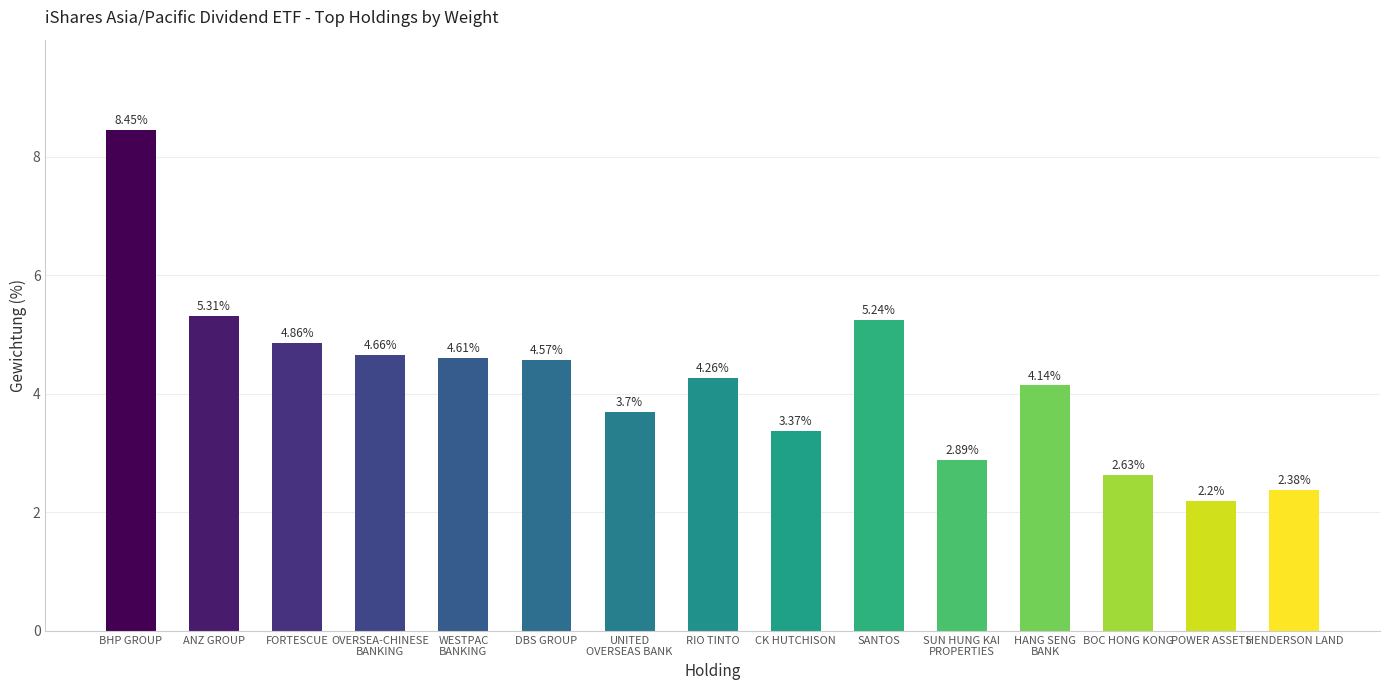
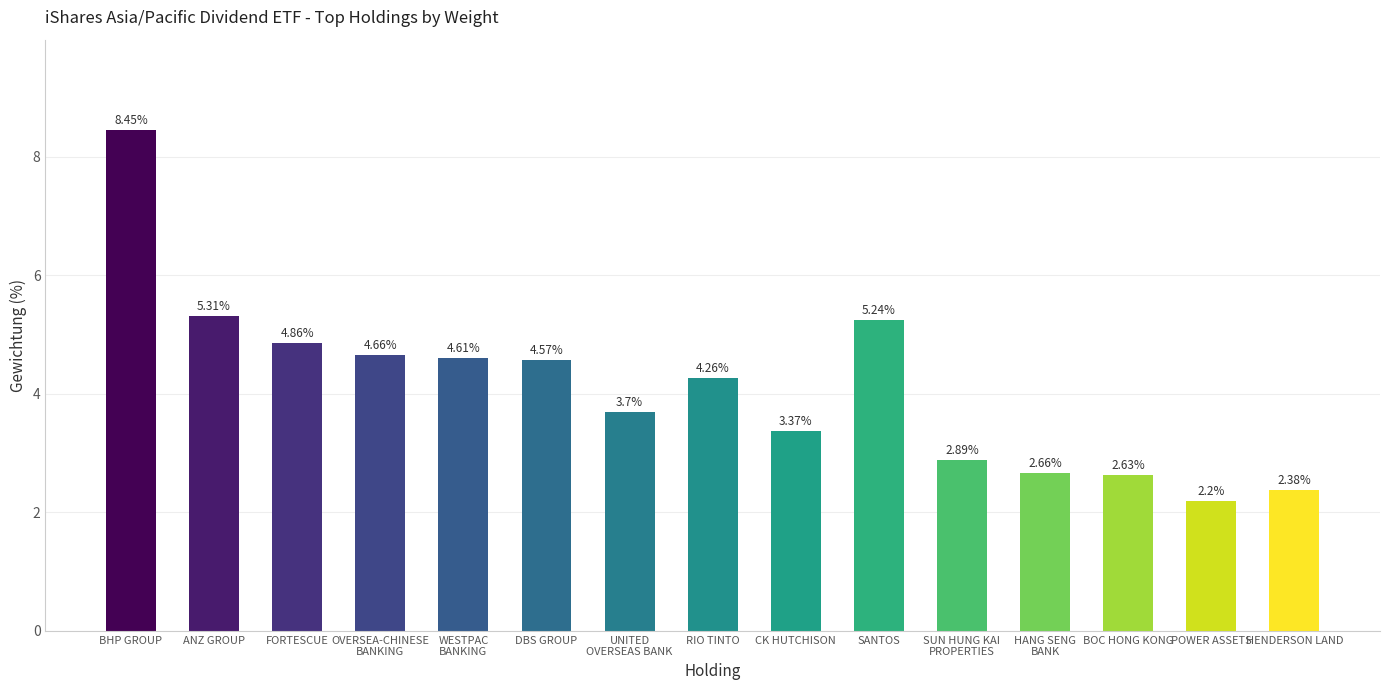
  {
    "BHP GROUP": "8.45%",
    "ANZ GROUP": "5.31%",
    "FORTESCUE": "4.86%",
    "OVERSEA-CHINESE BANKING": "4.66%",
    "WESTPAC BANKING": "4.61%",
    "DBS GROUP": "4.57%",
    "UNITED OVERSEAS BANK": "3.7%",
    "RIO TINTO": "4.26%",
    "CK HUTCHISON": "3.37%",
    "SANTOS": "5.24%",
    "SUN HUNG KAI PROPERTIES": "2.89%",
-   "HANG SENG BANK": "4.14%",
+   "HANG SENG BANK": "2.66%",
    "BOC HONG KONG": "2.63%",
    "POWER ASSETS": "2.2%",
    "HENDERSON LAND": "2.38%"
  }
